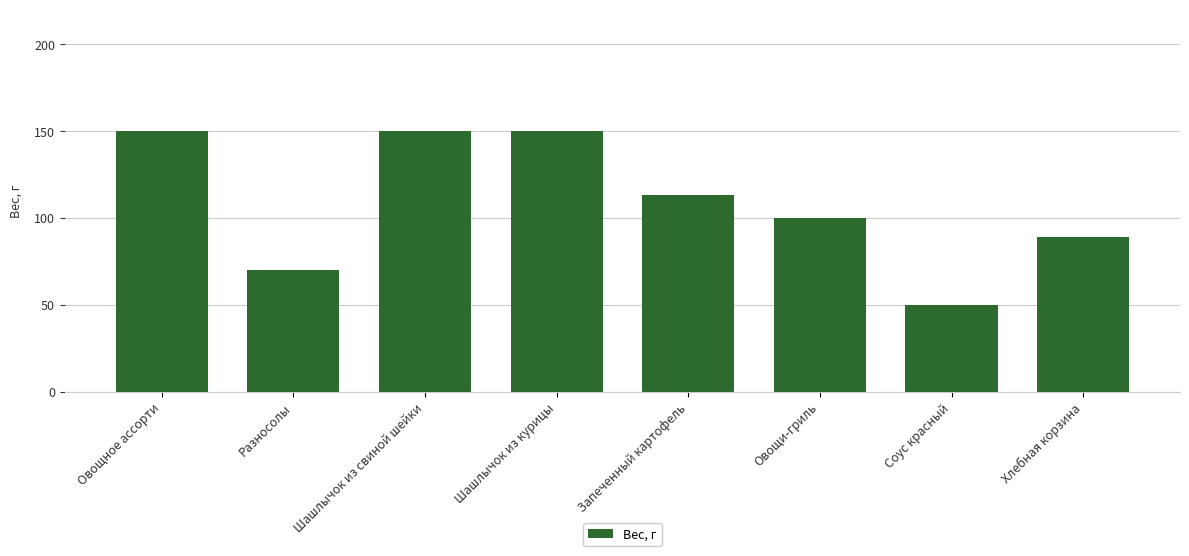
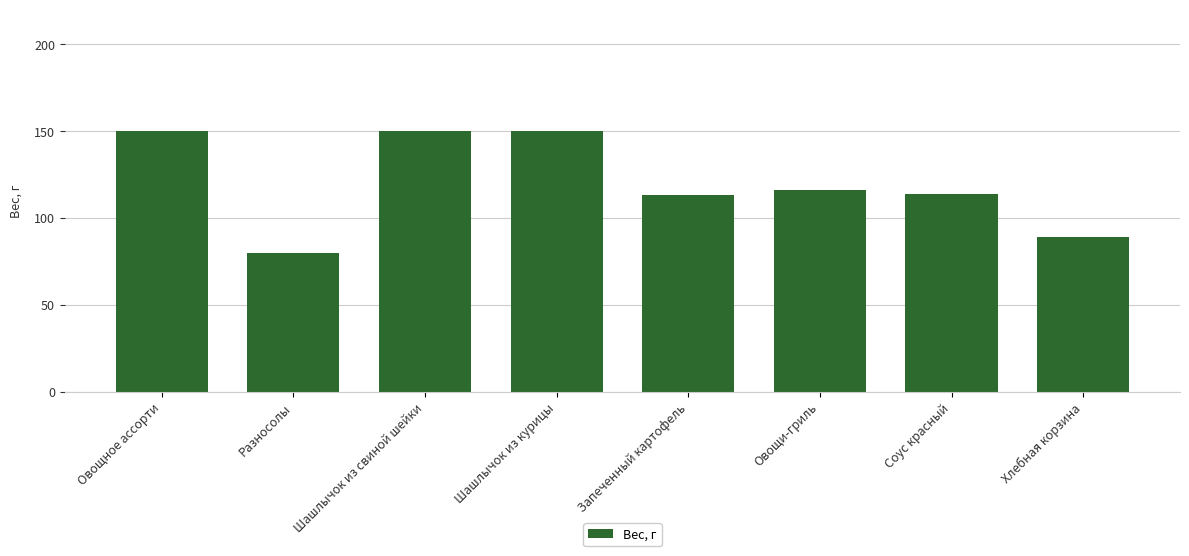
  {
    "Овощное ассорти": 150,
-   "Разносолы": 70,
+   "Разносолы": 80,
    "Шашлычок из свиной шейки": 150,
    "Шашлычок из курицы": 150,
    "Запеченный картофель": 113,
-   "Овощи-гриль": 100,
-   "Соус красный": 50,
+   "Овощи-гриль": 116,
+   "Соус красный": 114,
    "Хлебная корзина": 89
  }
